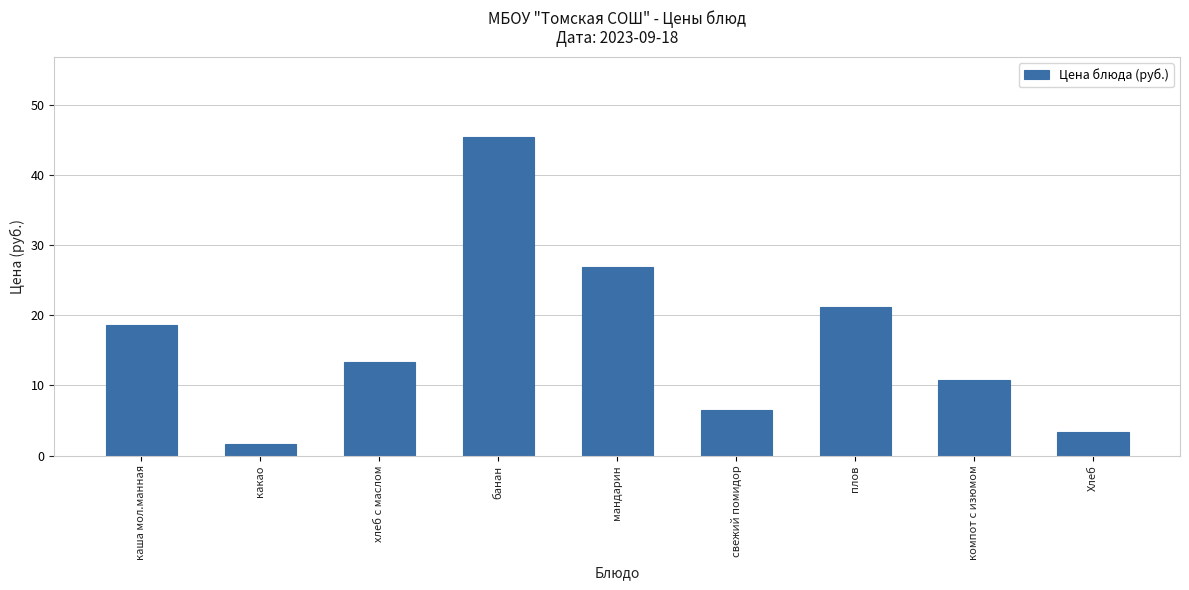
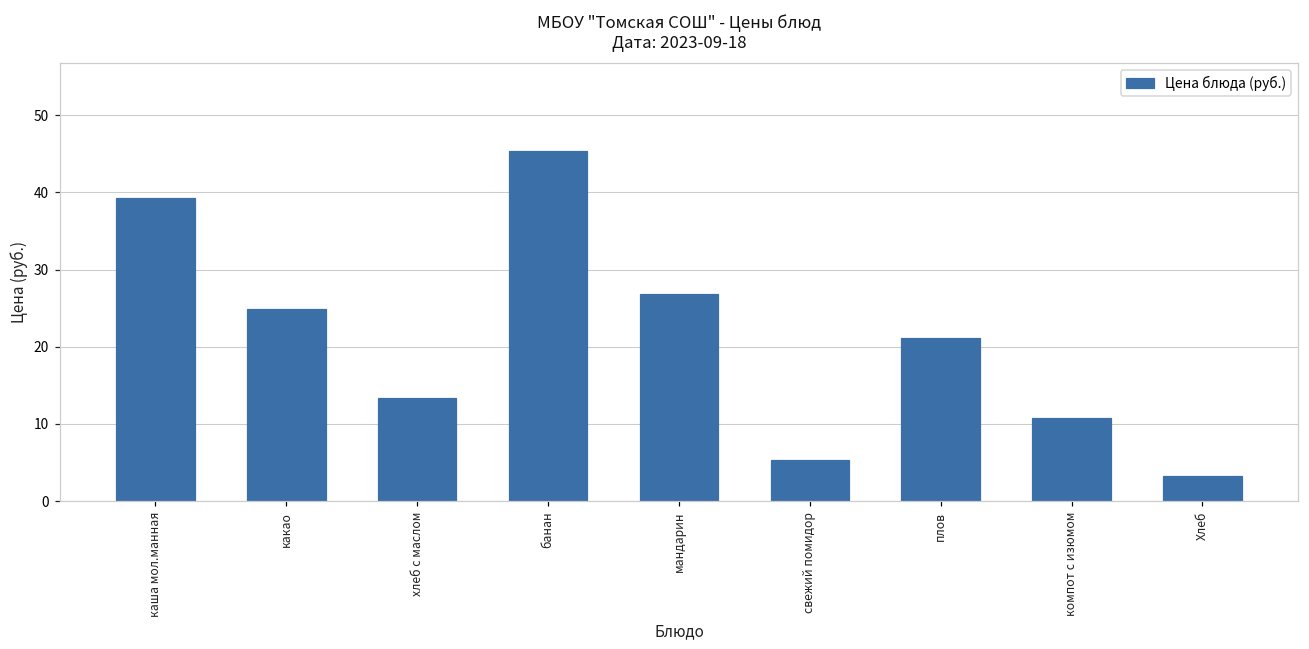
  {
-   "каша мол.манная": 19,
-   "какао": 2,
+   "каша мол.манная": 39,
+   "какао": 25,
    "хлеб с маслом": 13,
    "банан": 45,
    "мандарин": 27,
-   "свежий помидор": 7,
+   "свежий помидор": 5,
    "плов": 21,
    "компот с изюмом": 11,
    "Хлеб": 3
  }
